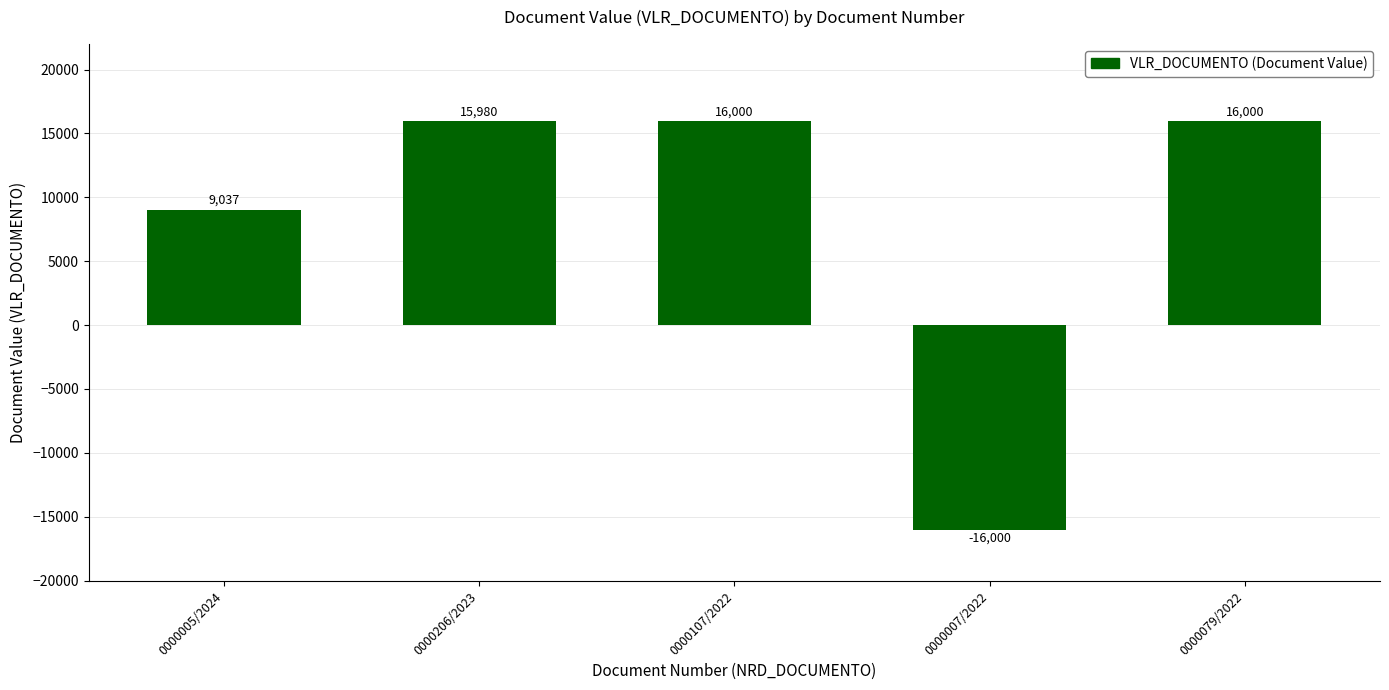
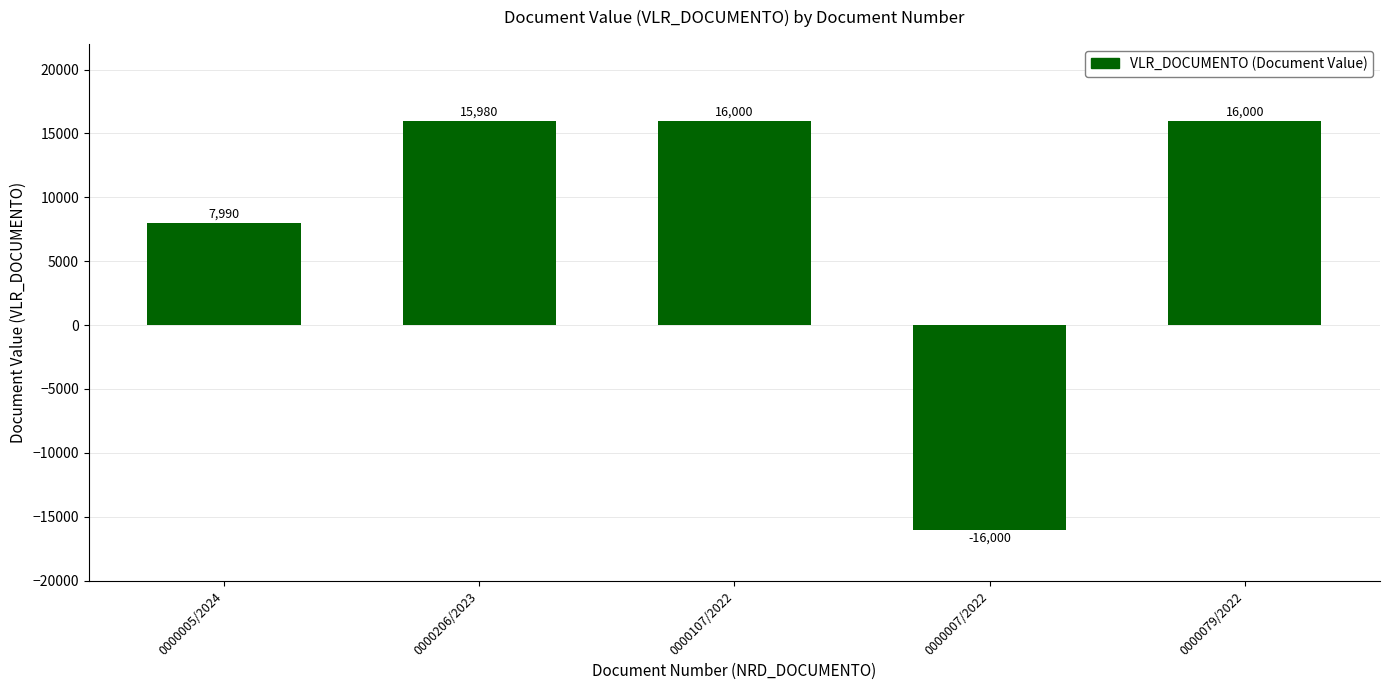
  {
-   "0000005/2024": "9,037",
+   "0000005/2024": "7,990",
    "0000206/2023": "15,980",
    "0000107/2022": "16,000",
    "0000007/2022": "-16,000",
    "0000079/2022": "16,000"
  }
